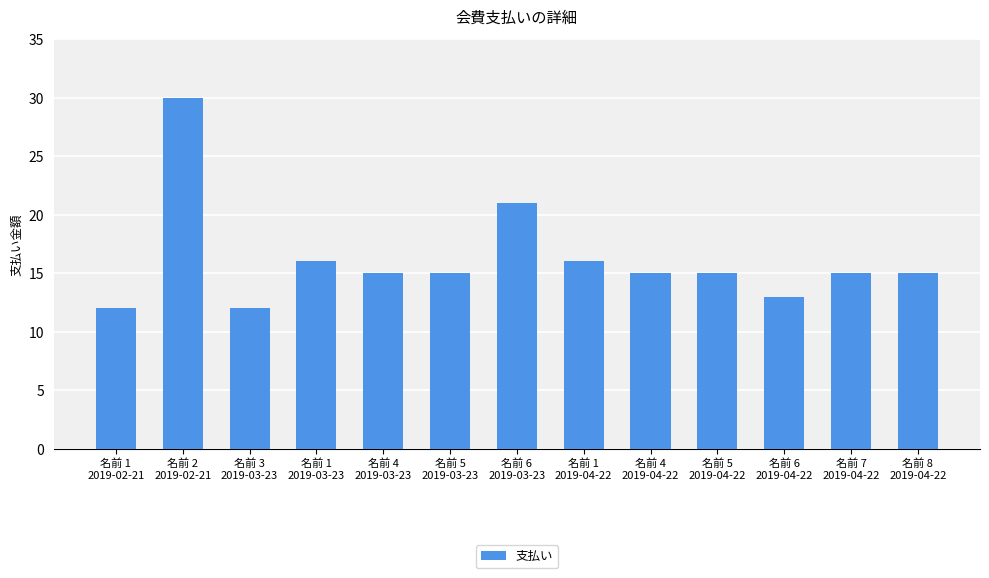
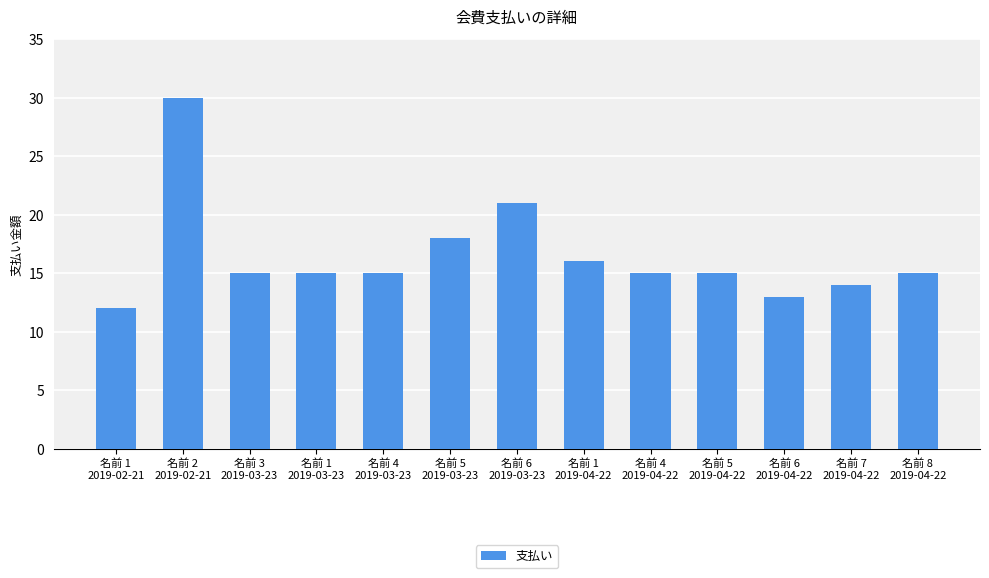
  {
    "名前 1 2019-02-21": 12,
    "名前 2 2019-02-21": 30,
-   "名前 3 2019-03-23": 12,
-   "名前 1 2019-03-23": 16,
+   "名前 3 2019-03-23": 15,
+   "名前 1 2019-03-23": 15,
    "名前 4 2019-03-23": 15,
-   "名前 5 2019-03-23": 15,
+   "名前 5 2019-03-23": 18,
    "名前 6 2019-03-23": 21,
    "名前 1 2019-04-22": 16,
    "名前 4 2019-04-22": 15,
    "名前 5 2019-04-22": 15,
    "名前 6 2019-04-22": 13,
-   "名前 7 2019-04-22": 15,
+   "名前 7 2019-04-22": 14,
    "名前 8 2019-04-22": 15
  }
